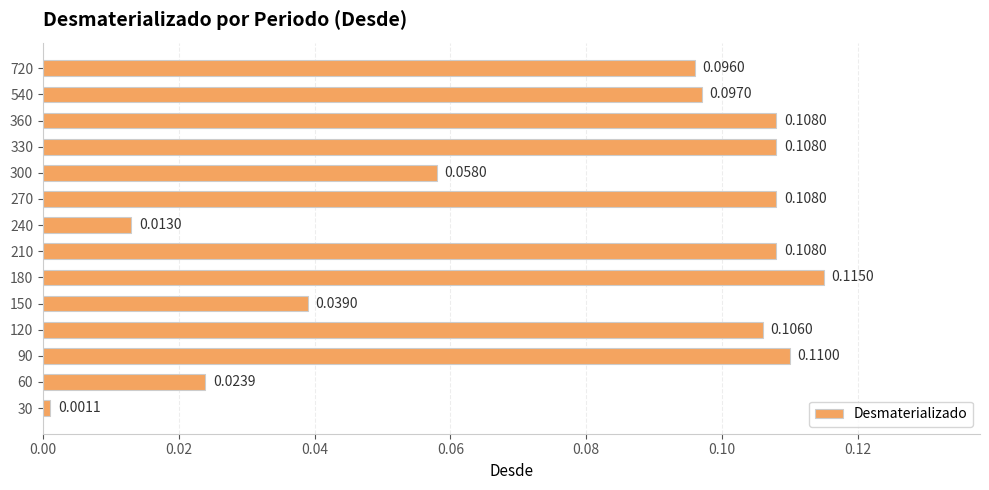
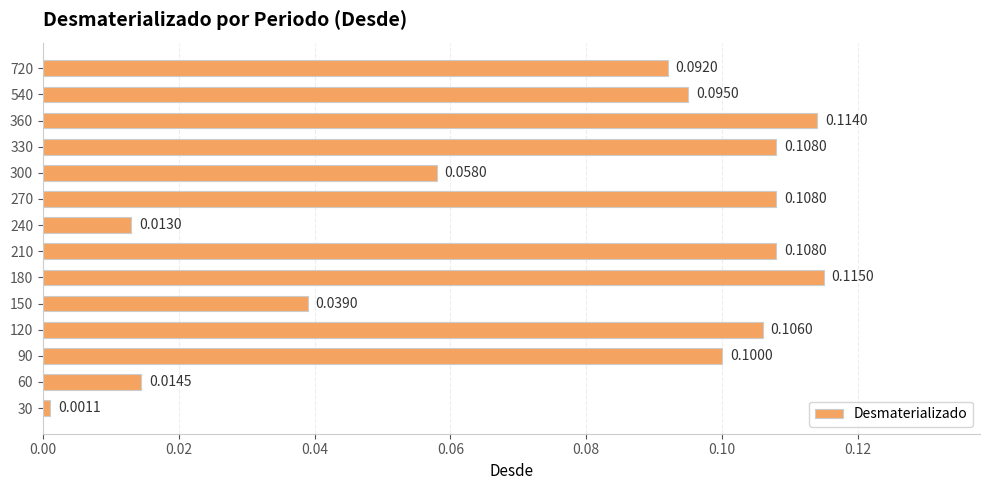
  {
-   "720": 0.0960,
-   "540": 0.0970,
-   "360": 0.1080,
+   "720": 0.0920,
+   "540": 0.0950,
+   "360": 0.1140,
    "330": 0.1080,
    "300": 0.0580,
    "270": 0.1080,
    "240": 0.0130,
    "210": 0.1080,
    "180": 0.1150,
    "150": 0.0390,
    "120": 0.1060,
-   "90": 0.1100,
-   "60": 0.0239,
+   "90": 0.1000,
+   "60": 0.0145,
    "30": 0.0011
  }
